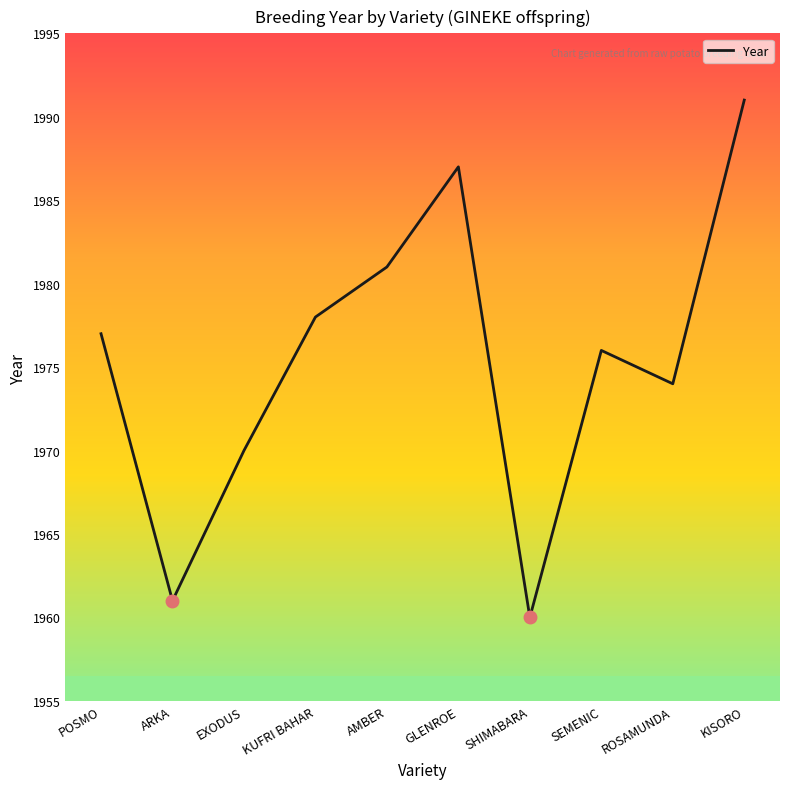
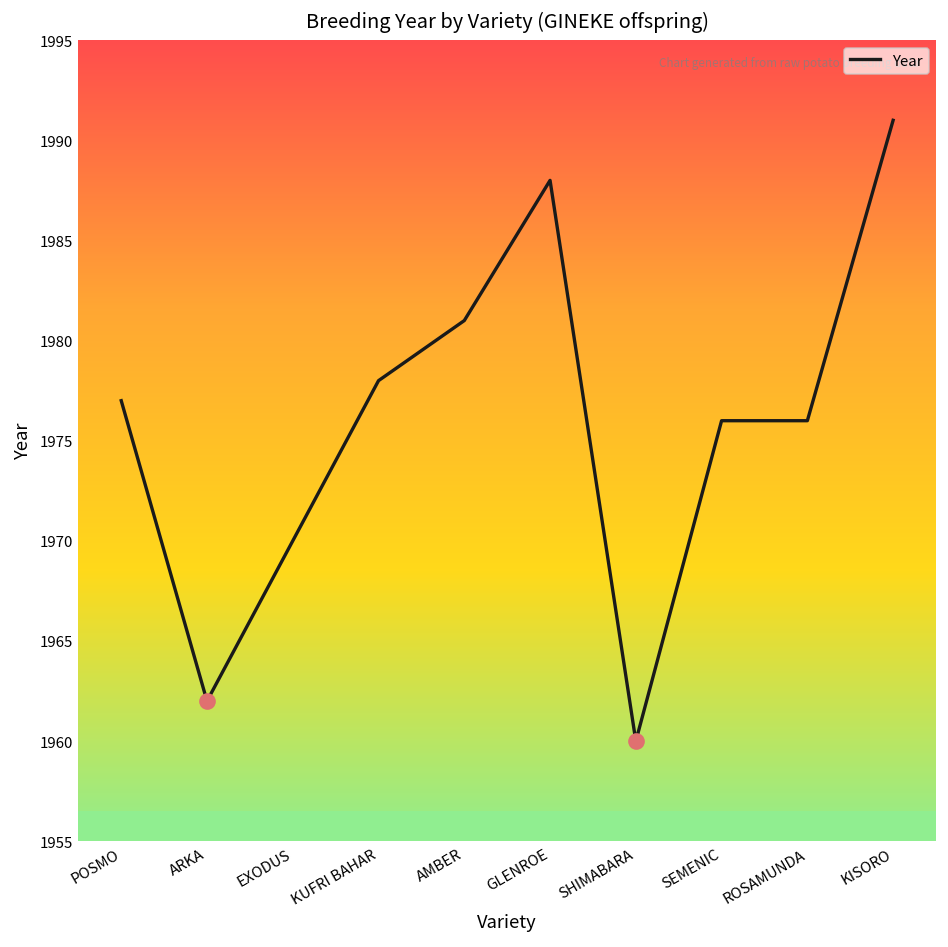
  {
    "Year": {
      "POSMO": 1977,
-     "ARKA": 1961,
+     "ARKA": 1962,
      "EXODUS": 1970,
      "KUFRI BAHAR": 1978,
      "AMBER": 1981,
-     "GLENROE": 1987,
+     "GLENROE": 1988,
      "SEMENIC": 1976,
-     "ROSAMUNDA": 1974,
+     "ROSAMUNDA": 1976,
      "KISORO": 1991
    }
  }
